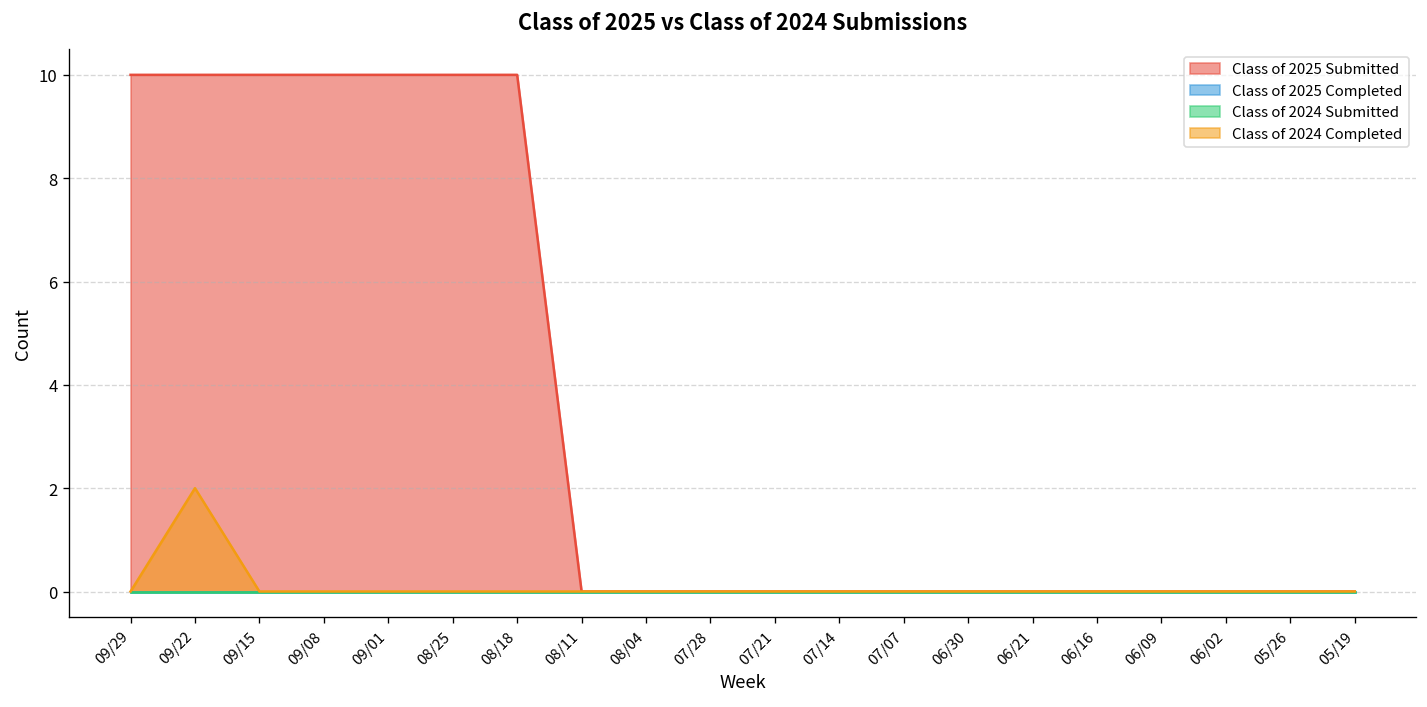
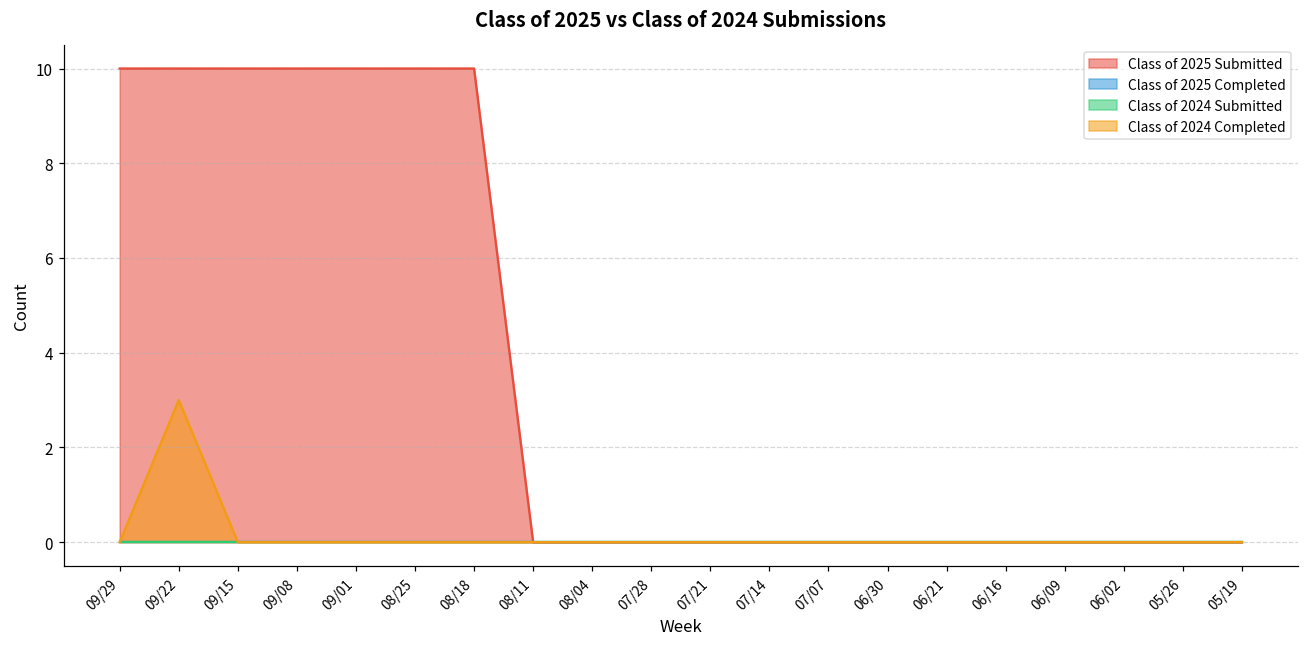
  {
    "Class of 2025 Submitted": {
      "09/29": 10,
      "09/22": 10,
      "09/15": 10,
      "09/08": 10,
      "09/01": 10,
      "08/25": 10,
      "08/18": 10
    },
    "Class of 2024 Submitted": {
      "09/22": 0
    },
    "Class of 2024 Completed": {
-     "09/22": 2
+     "09/22": 3
    }
  }
